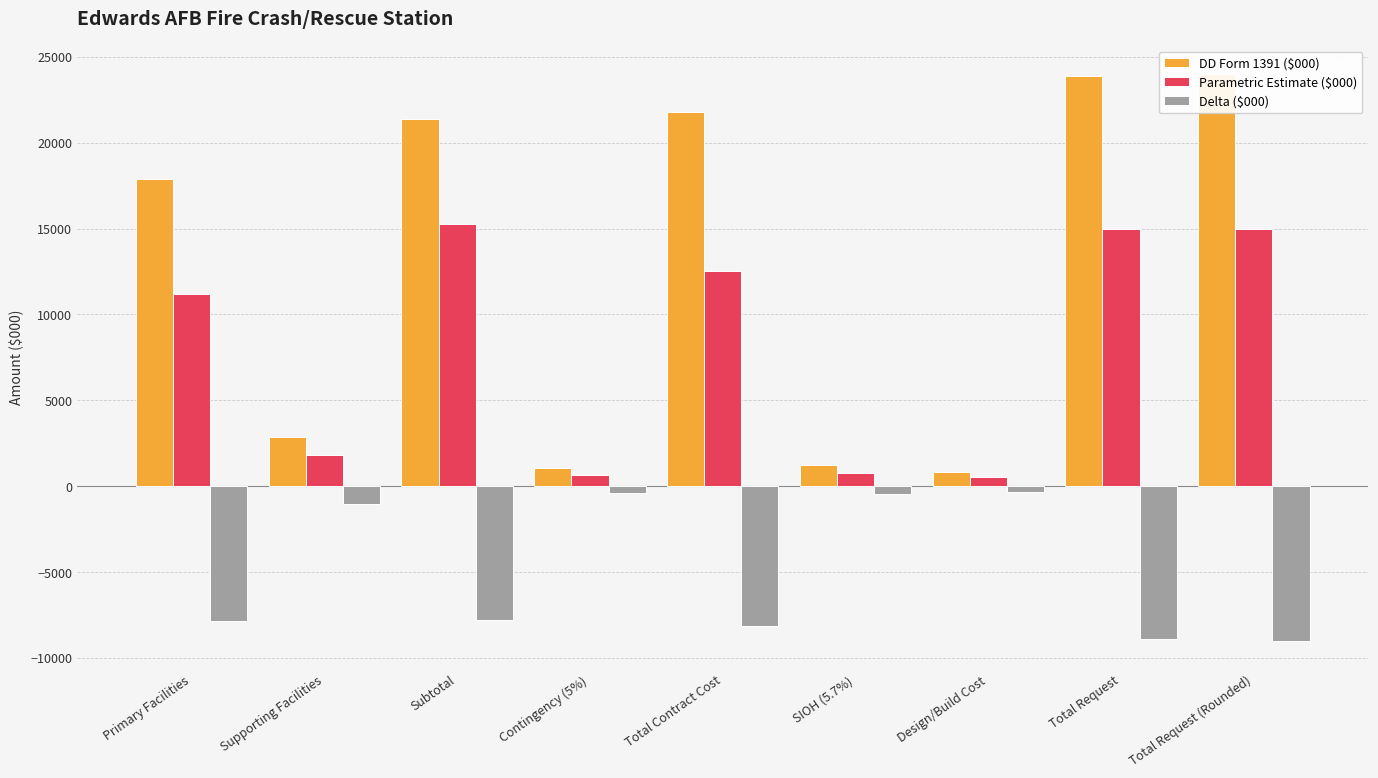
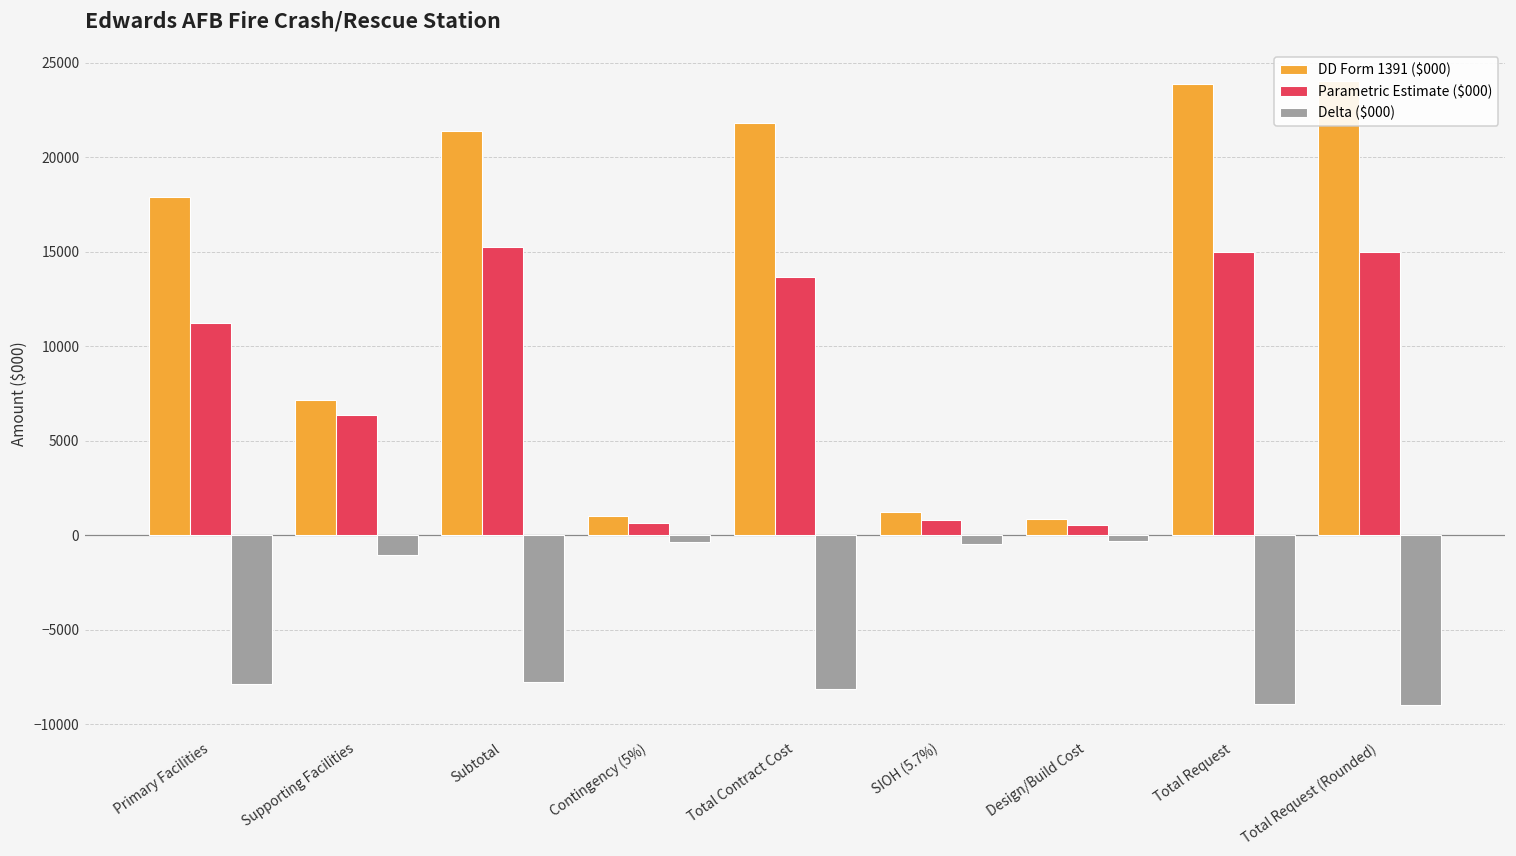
  {
    "DD Form 1391 ($000)": {
      "Primary Facilities": 17900,
-     "Supporting Facilities": 2900,
+     "Supporting Facilities": 7100,
      "Subtotal": 21400,
      "Contingency (5%)": 1000,
      "Total Contract Cost": 21800,
      "SIOH (5.7%)": 1200,
      "Design/Build Cost": 800,
      "Total Request": 23900
    },
    "Parametric Estimate ($000)": {
      "Primary Facilities": 11200,
-     "Supporting Facilities": 1800,
+     "Supporting Facilities": 6300,
      "Subtotal": 15300,
      "Contingency (5%)": 700,
-     "Total Contract Cost": 12500,
+     "Total Contract Cost": 13700,
      "SIOH (5.7%)": 800,
      "Design/Build Cost": 500,
      "Total Request": 15000,
      "Total Request (Rounded)": 15000
    },
    "Delta ($000)": {
      "Primary Facilities": -7900,
      "Supporting Facilities": -1100,
      "Subtotal": -7800,
      "Contingency (5%)": -400,
      "Total Contract Cost": -8100,
      "SIOH (5.7%)": -500,
      "Design/Build Cost": -300,
      "Total Request": -8900,
      "Total Request (Rounded)": -9000
    }
  }
